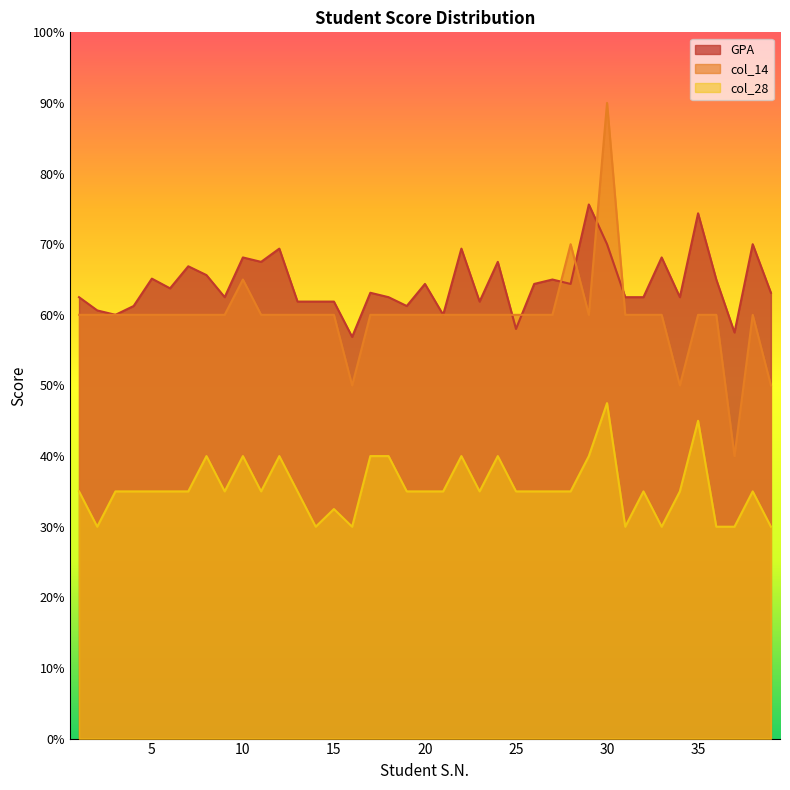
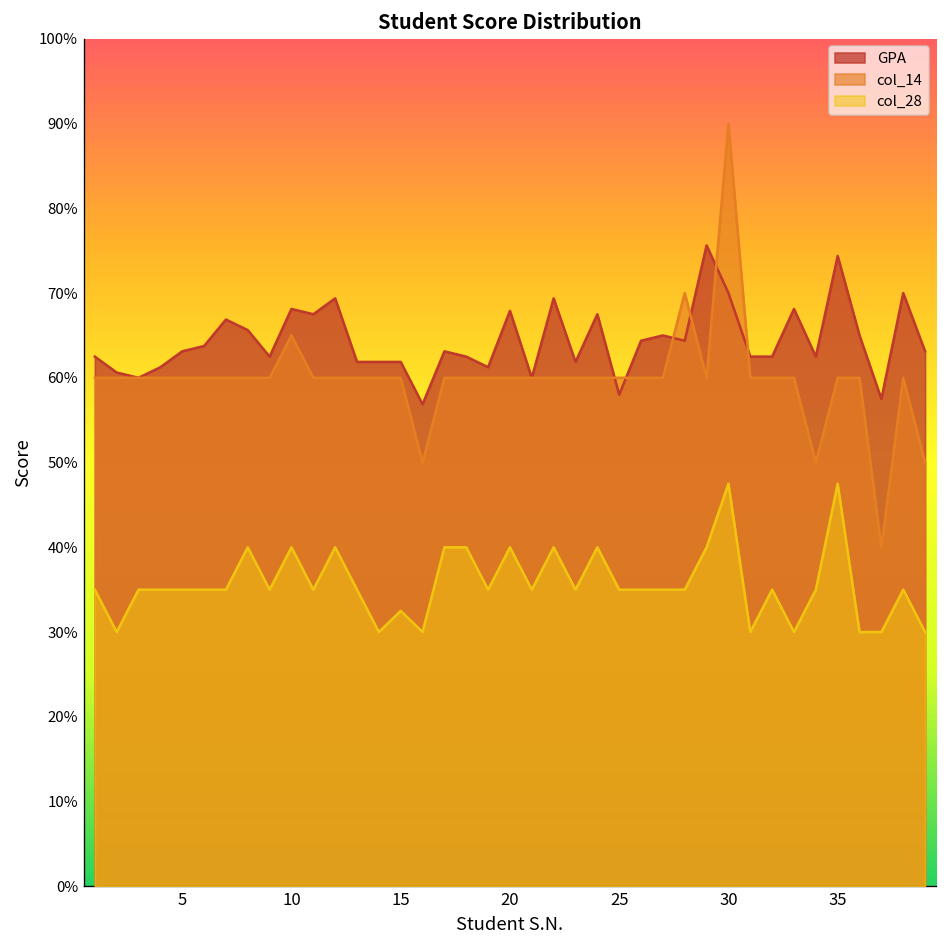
  {
    "GPA": {
-     "5": "65%",
+     "5": "63%",
      "10": "68%",
      "15": "62%",
-     "20": "64%",
+     "20": "68%",
      "25": "58%",
      "30": "70%",
      "35": "74%"
    },
    "col_14": {
      "5": "60%",
      "10": "65%",
      "15": "60%",
      "20": "60%",
      "25": "60%",
      "30": "90%",
      "35": "60%"
    },
    "col_28": {
      "5": "35%",
      "10": "40%",
      "15": "33%",
-     "20": "35%",
+     "20": "40%",
      "25": "35%",
      "30": "48%",
-     "35": "45%"
+     "35": "48%"
    }
  }
